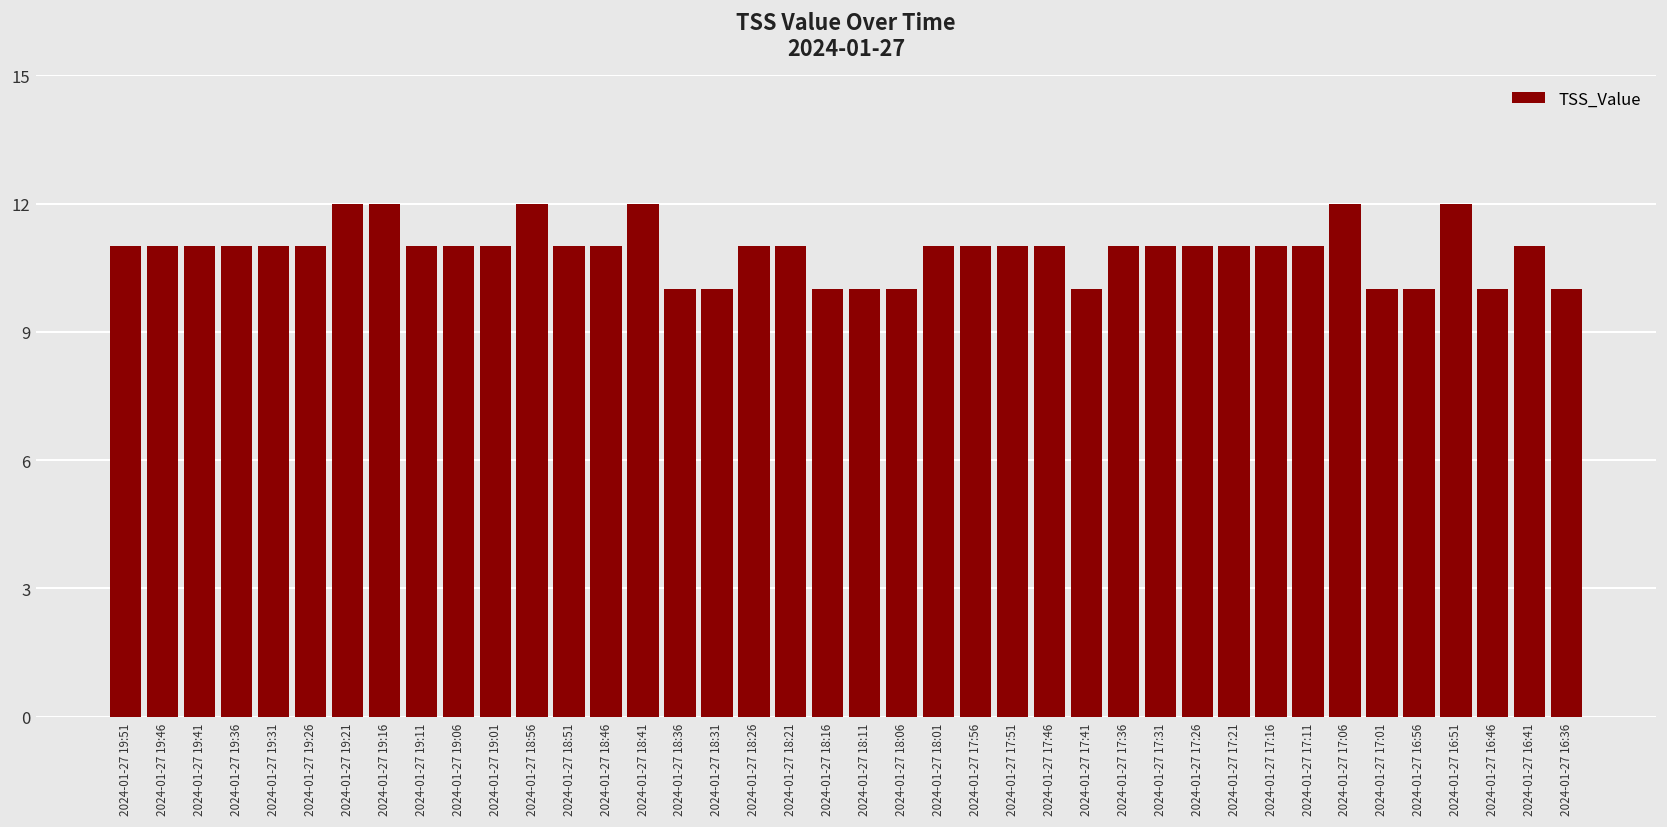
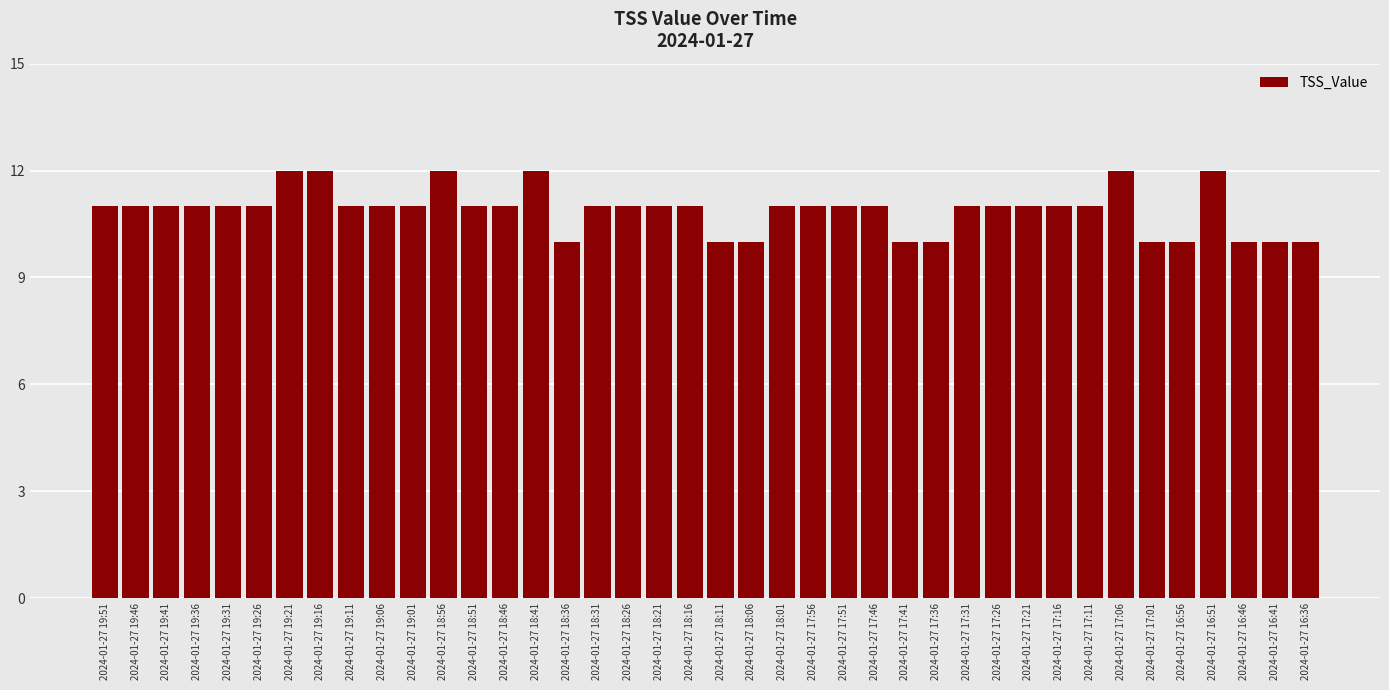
  {
    "2024-01-27 19:51": 11,
    "2024-01-27 19:46": 11,
    "2024-01-27 19:41": 11,
    "2024-01-27 19:36": 11,
    "2024-01-27 19:31": 11,
    "2024-01-27 19:26": 11,
    "2024-01-27 19:21": 12,
    "2024-01-27 19:16": 12,
    "2024-01-27 19:11": 11,
    "2024-01-27 19:06": 11,
    "2024-01-27 19:01": 11,
    "2024-01-27 18:56": 12,
    "2024-01-27 18:51": 11,
    "2024-01-27 18:46": 11,
    "2024-01-27 18:41": 12,
    "2024-01-27 18:36": 10,
-   "2024-01-27 18:31": 10,
+   "2024-01-27 18:31": 11,
    "2024-01-27 18:26": 11,
    "2024-01-27 18:21": 11,
-   "2024-01-27 18:16": 10,
+   "2024-01-27 18:16": 11,
    "2024-01-27 18:11": 10,
    "2024-01-27 18:06": 10,
    "2024-01-27 18:01": 11,
    "2024-01-27 17:56": 11,
    "2024-01-27 17:51": 11,
    "2024-01-27 17:46": 11,
    "2024-01-27 17:41": 10,
-   "2024-01-27 17:36": 11,
+   "2024-01-27 17:36": 10,
    "2024-01-27 17:31": 11,
    "2024-01-27 17:26": 11,
    "2024-01-27 17:21": 11,
    "2024-01-27 17:16": 11,
    "2024-01-27 17:11": 11,
    "2024-01-27 17:06": 12,
    "2024-01-27 17:01": 10,
    "2024-01-27 16:56": 10,
    "2024-01-27 16:51": 12,
    "2024-01-27 16:46": 10,
-   "2024-01-27 16:41": 11,
+   "2024-01-27 16:41": 10,
    "2024-01-27 16:36": 10
  }
